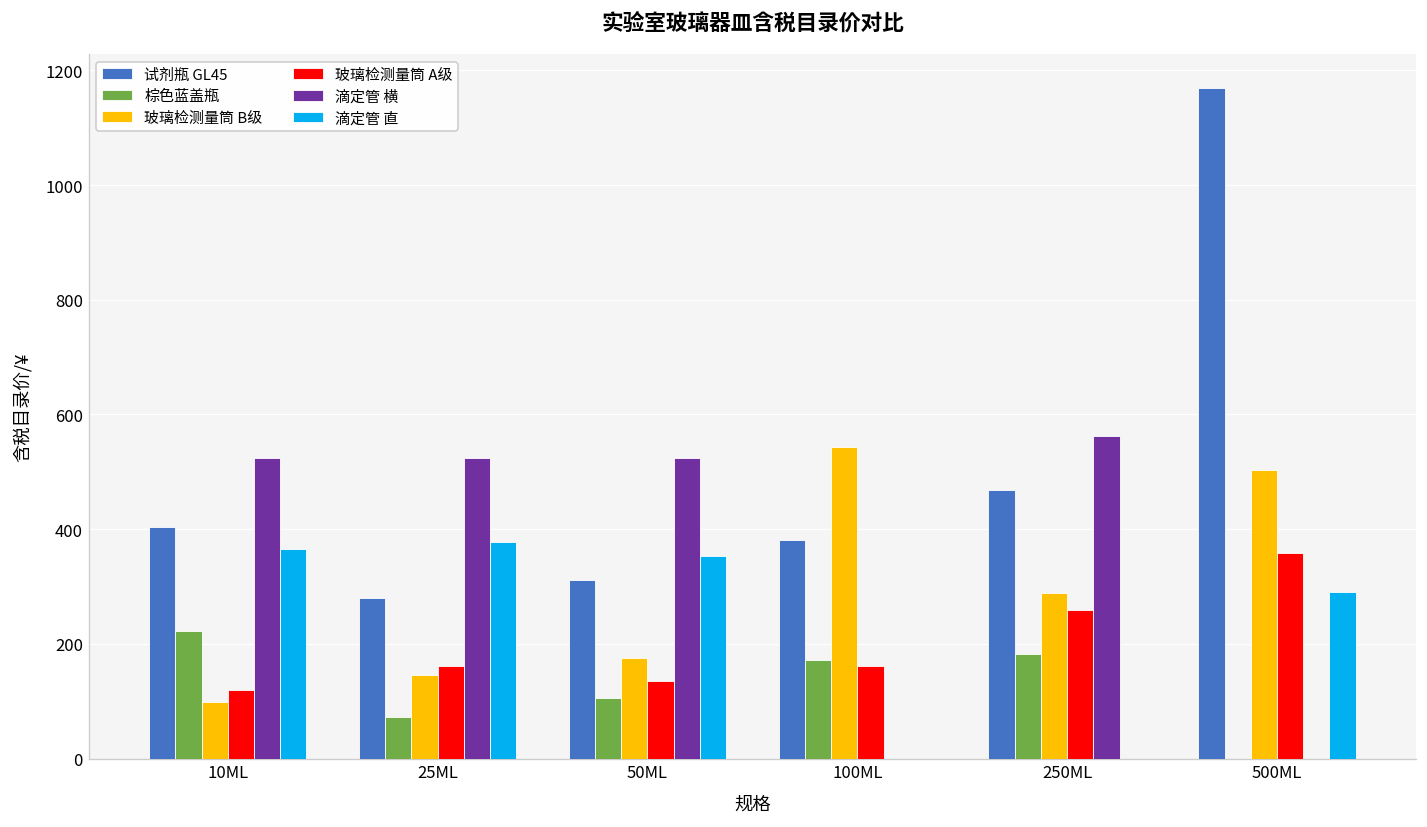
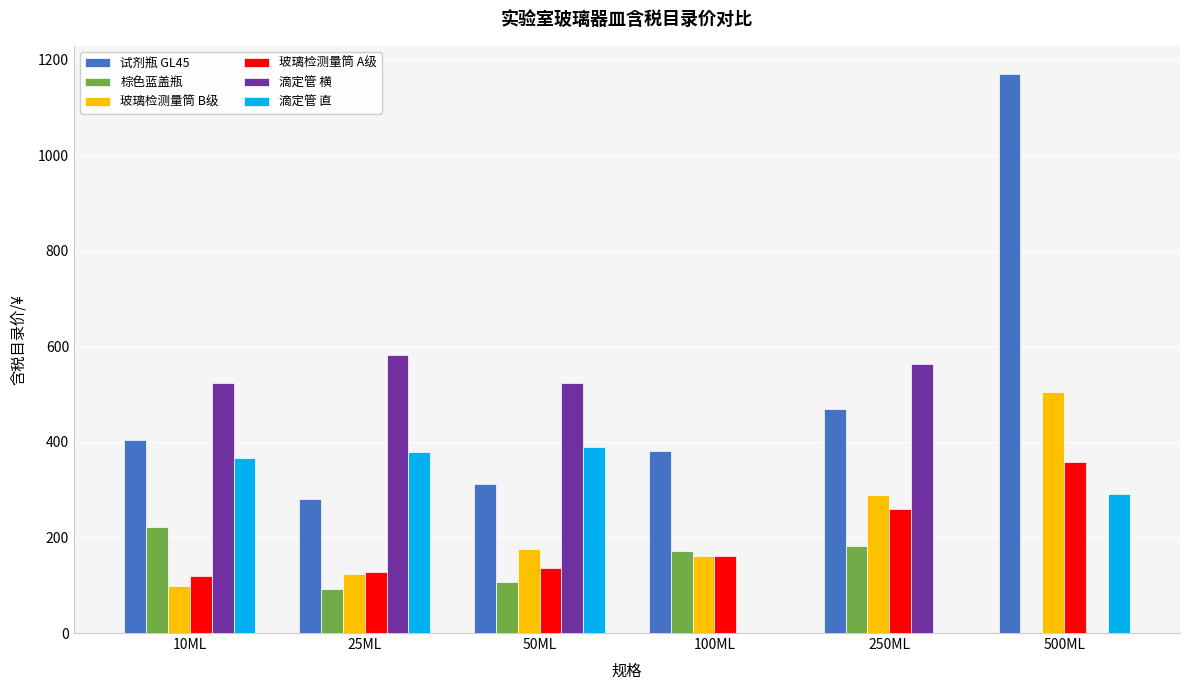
  {
    "试剂瓶 GL45": {
      "10ML": 400,
      "25ML": 280,
      "50ML": 310,
      "100ML": 380,
      "250ML": 470,
      "500ML": 1170
    },
    "棕色蓝盖瓶": {
      "10ML": 220,
-     "25ML": 70,
+     "25ML": 90,
      "50ML": 110,
      "100ML": 170,
      "250ML": 180,
      "500ML": 0
    },
    "玻璃检测量筒 B级": {
      "10ML": 100,
-     "25ML": 150,
+     "25ML": 120,
      "50ML": 180,
-     "100ML": 540,
+     "100ML": 160,
      "250ML": 290,
      "500ML": 500
    },
    "玻璃检测量筒 A级": {
      "10ML": 120,
-     "25ML": 160,
+     "25ML": 130,
      "50ML": 140,
      "100ML": 160,
      "250ML": 260,
      "500ML": 360
    },
    "滴定管 横": {
      "10ML": 520,
-     "25ML": 520,
+     "25ML": 580,
      "50ML": 520,
      "100ML": 0,
      "250ML": 560,
      "500ML": 0
    },
    "滴定管 直": {
      "10ML": 370,
      "25ML": 380,
-     "50ML": 350,
+     "50ML": 390,
      "100ML": 0,
      "250ML": 0,
      "500ML": 290
    }
  }
